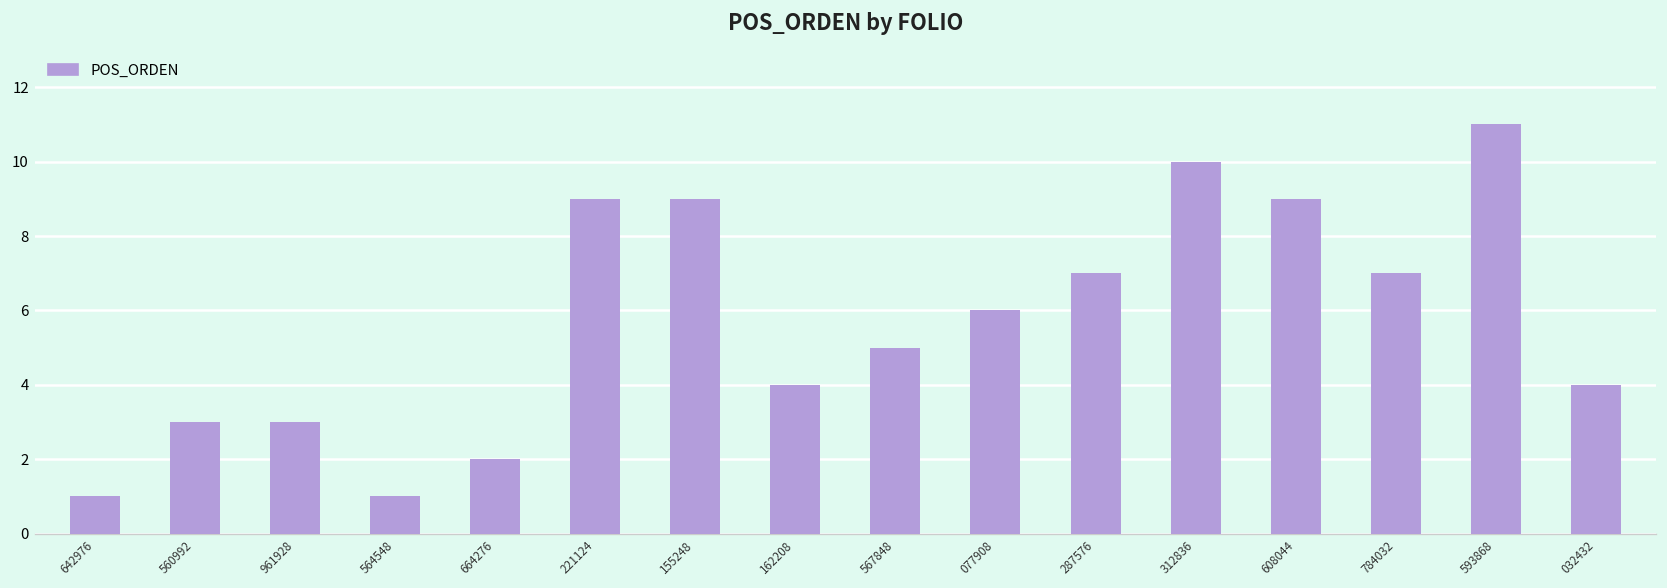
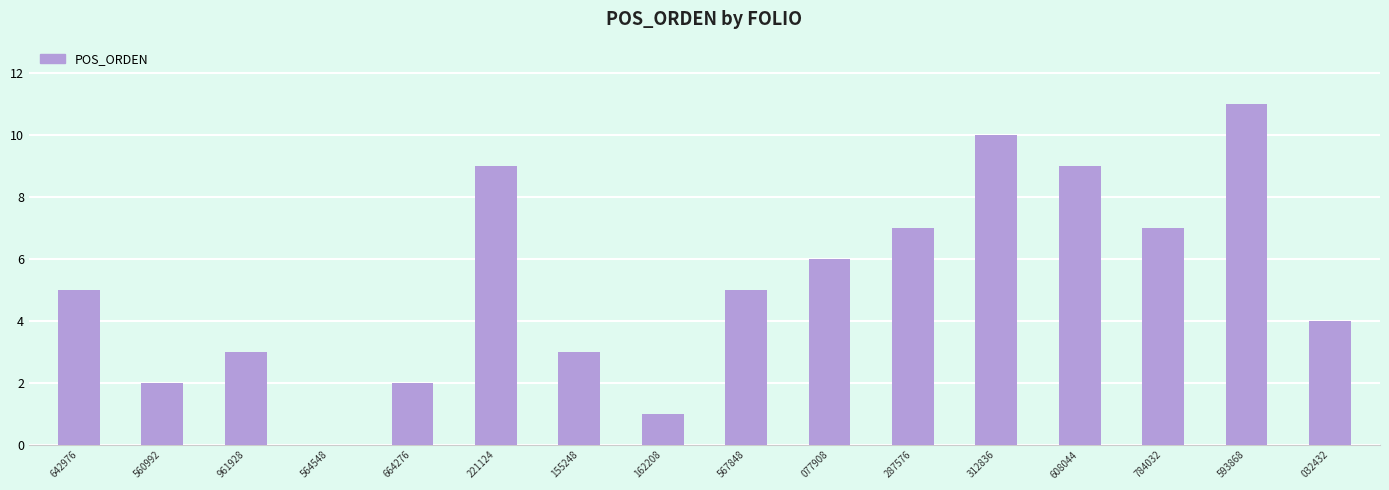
  {
-   "642976": 1,
-   "560992": 3,
+   "642976": 5,
+   "560992": 2,
    "961928": 3,
-   "564548": 1,
+   "564548": 0,
    "664276": 2,
    "221124": 9,
-   "155248": 9,
-   "162208": 4,
+   "155248": 3,
+   "162208": 1,
    "567848": 5,
    "077908": 6,
    "287576": 7,
    "312836": 10,
    "608044": 9,
    "784032": 7,
    "593868": 11,
    "032432": 4
  }
